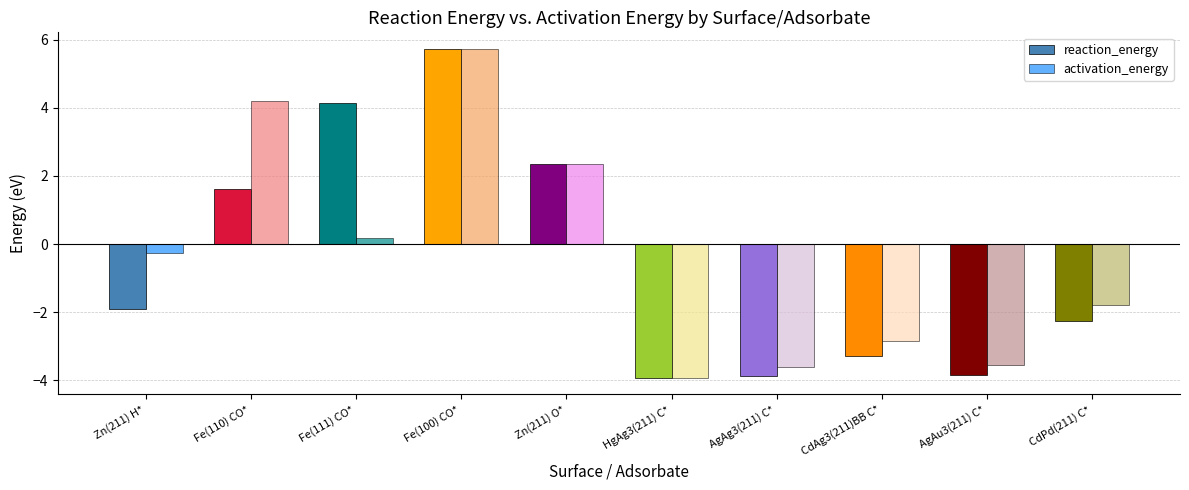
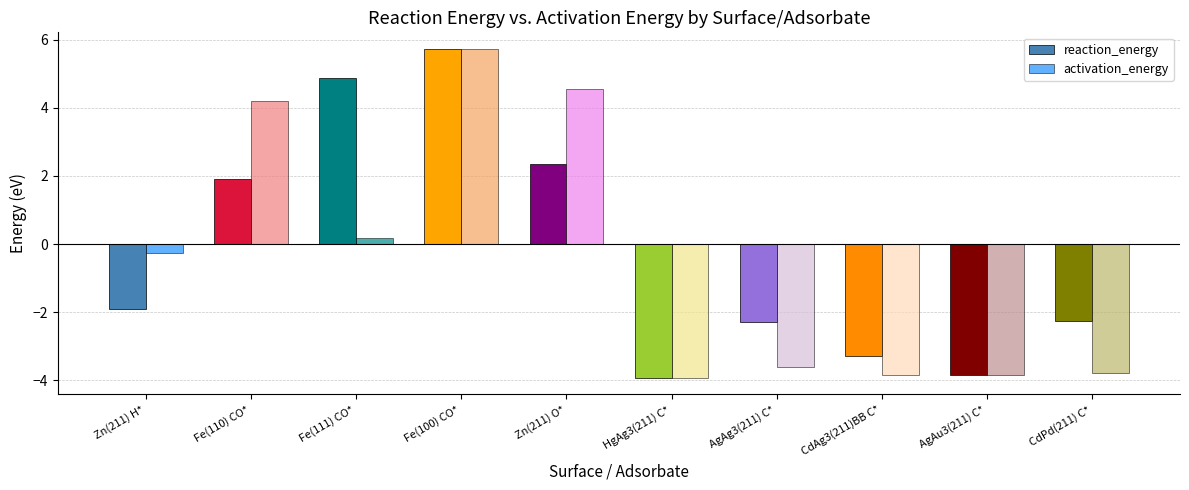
  {
    "reaction_energy": {
      "Zn(211) H*": -1.9,
-     "Fe(110) CO*": 1.6,
-     "Fe(111) CO*": 4.1,
+     "Fe(110) CO*": 1.9,
+     "Fe(111) CO*": 4.9,
      "Fe(100) CO*": 5.7,
      "Zn(211) O*": 2.4,
      "HgAg3(211) C*": -3.9,
-     "AgAg3(211) C*": -3.9,
+     "AgAg3(211) C*": -2.3,
      "CdAg3(211)BB C*": -3.3,
      "AgAu3(211) C*": -3.8,
      "CdPd(211) C*": -2.3
    },
    "activation_energy": {
      "Zn(211) H*": -0.3,
      "Fe(110) CO*": 4.2,
      "Fe(111) CO*": 0.2,
      "Fe(100) CO*": 5.7,
-     "Zn(211) O*": 2.4,
+     "Zn(211) O*": 4.6,
      "HgAg3(211) C*": -3.9,
      "AgAg3(211) C*": -3.6,
-     "CdAg3(211)BB C*": -2.9,
-     "AgAu3(211) C*": -3.6,
-     "CdPd(211) C*": -1.8
+     "CdAg3(211)BB C*": -3.8,
+     "AgAu3(211) C*": -3.8,
+     "CdPd(211) C*": -3.8
    }
  }
